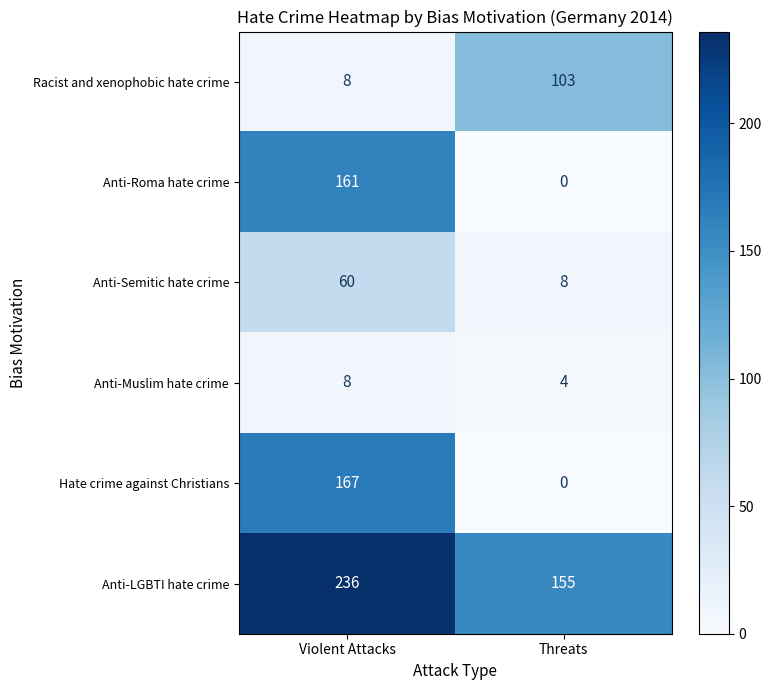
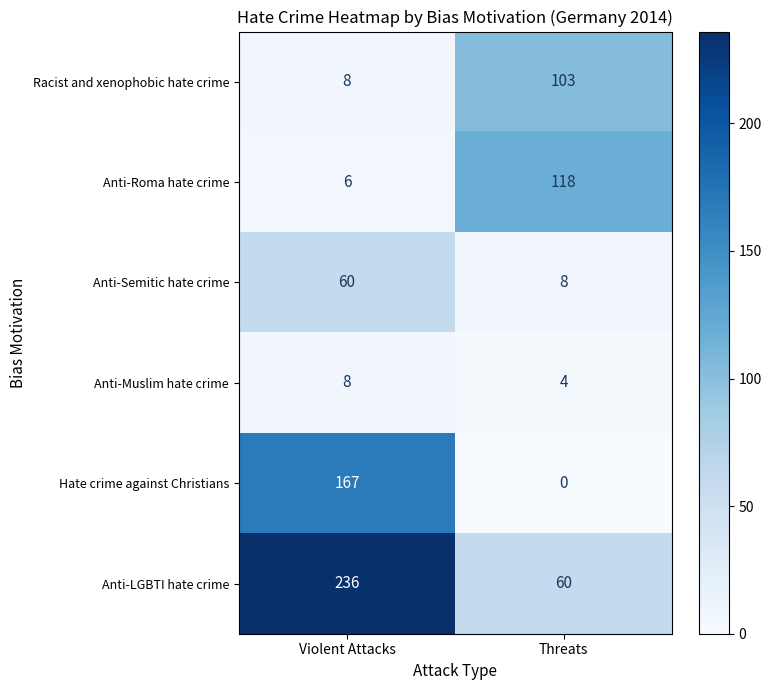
  {
    "Racist and xenophobic hate crime": {
      "Violent Attacks": 8,
      "Threats": 103
    },
    "Anti-Roma hate crime": {
-     "Violent Attacks": 161,
-     "Threats": 0
+     "Violent Attacks": 6,
+     "Threats": 118
    },
    "Anti-Semitic hate crime": {
      "Violent Attacks": 60,
      "Threats": 8
    },
    "Anti-Muslim hate crime": {
      "Violent Attacks": 8,
      "Threats": 4
    },
    "Hate crime against Christians": {
      "Violent Attacks": 167,
      "Threats": 0
    },
    "Anti-LGBTI hate crime": {
      "Violent Attacks": 236,
-     "Threats": 155
+     "Threats": 60
    }
  }
